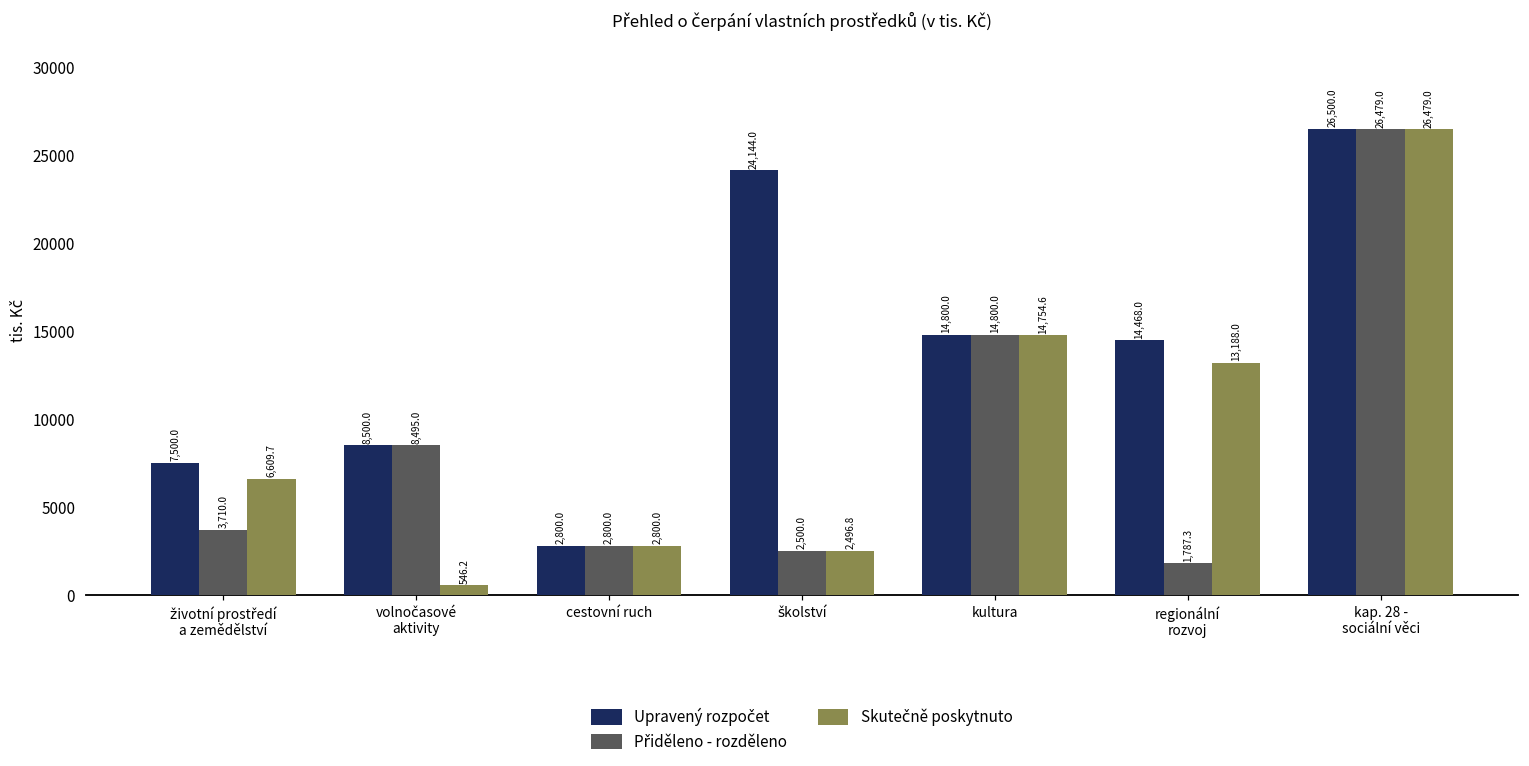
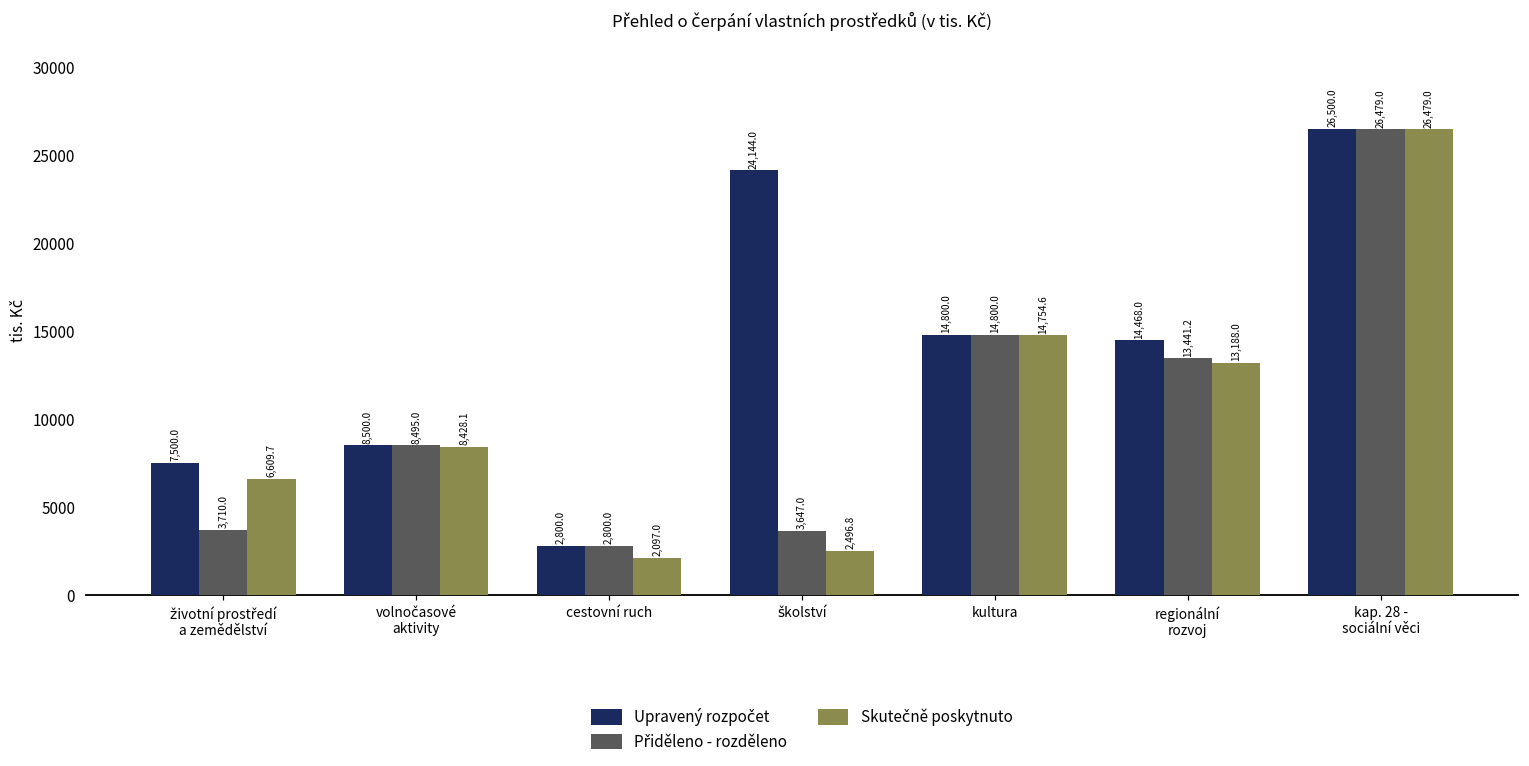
  {
    "Upravený rozpočet": {
      "životní prostředí a zemědělství": "7,500.0",
      "volnočasové aktivity": "8,500.0",
      "cestovní ruch": "2,800.0",
      "školství": "24,144.0",
      "kultura": "14,800.0",
      "regionální rozvoj": "14,468.0",
      "kap. 28 - sociální věci": "26,500.0"
    },
    "Přiděleno - rozděleno": {
      "životní prostředí a zemědělství": "3,710.0",
      "volnočasové aktivity": "8,495.0",
      "cestovní ruch": "2,800.0",
-     "školství": "2,500.0",
+     "školství": "3,647.0",
      "kultura": "14,800.0",
-     "regionální rozvoj": "1,787.3",
+     "regionální rozvoj": "13,441.2",
      "kap. 28 - sociální věci": "26,479.0"
    },
    "Skutečně poskytnuto": {
      "životní prostředí a zemědělství": "6,609.7",
-     "volnočasové aktivity": "546.2",
-     "cestovní ruch": "2,800.0",
+     "volnočasové aktivity": "8,428.1",
+     "cestovní ruch": "2,097.0",
      "školství": "2,496.8",
      "kultura": "14,754.6",
      "regionální rozvoj": "13,188.0",
      "kap. 28 - sociální věci": "26,479.0"
    }
  }
